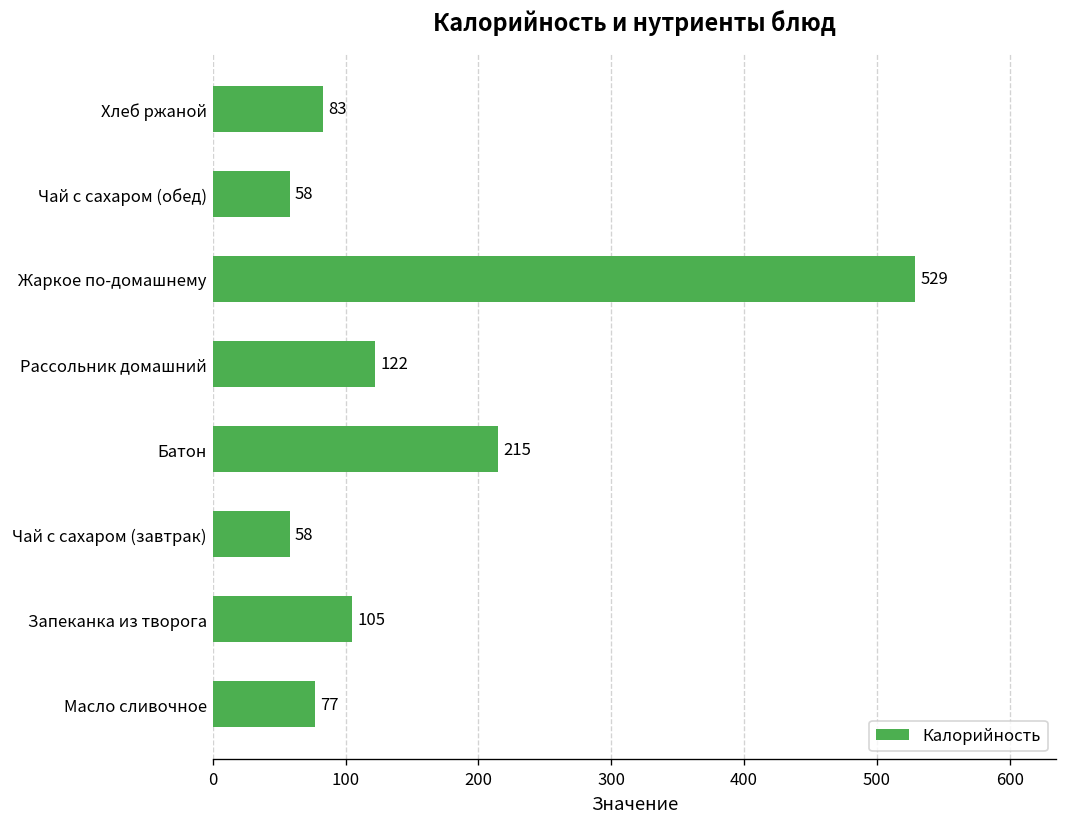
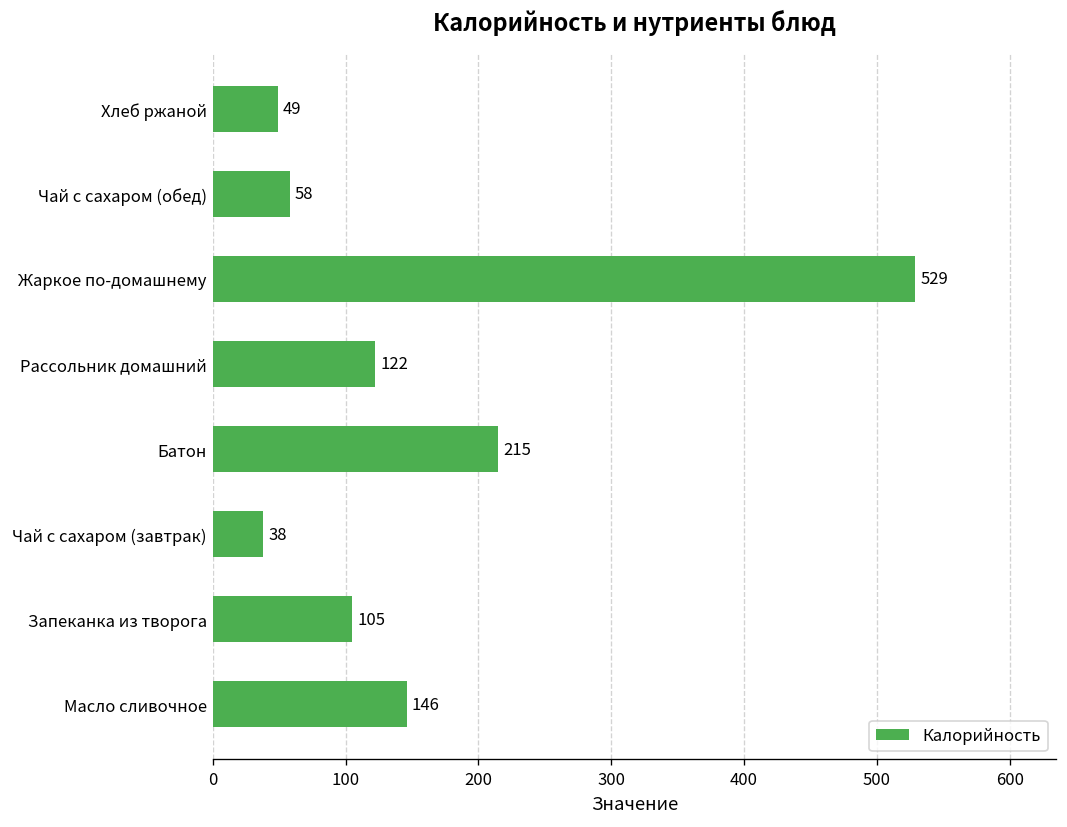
  {
-   "Хлеб ржаной": 83,
+   "Хлеб ржаной": 49,
    "Чай с сахаром (обед)": 58,
    "Жаркое по-домашнему": 529,
    "Рассольник домашний": 122,
    "Батон": 215,
-   "Чай с сахаром (завтрак)": 58,
+   "Чай с сахаром (завтрак)": 38,
    "Запеканка из творога": 105,
-   "Масло сливочное": 77
+   "Масло сливочное": 146
  }
